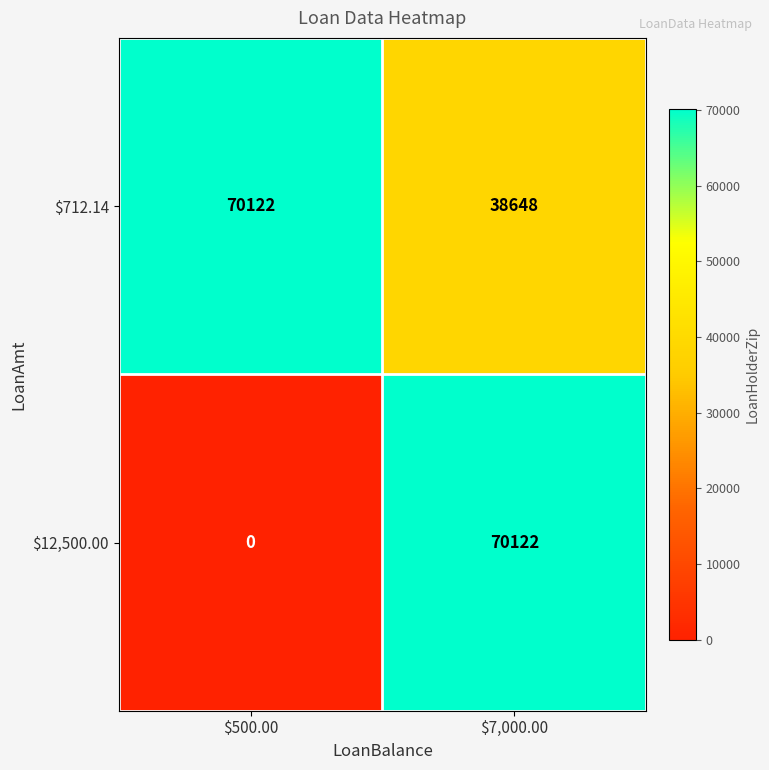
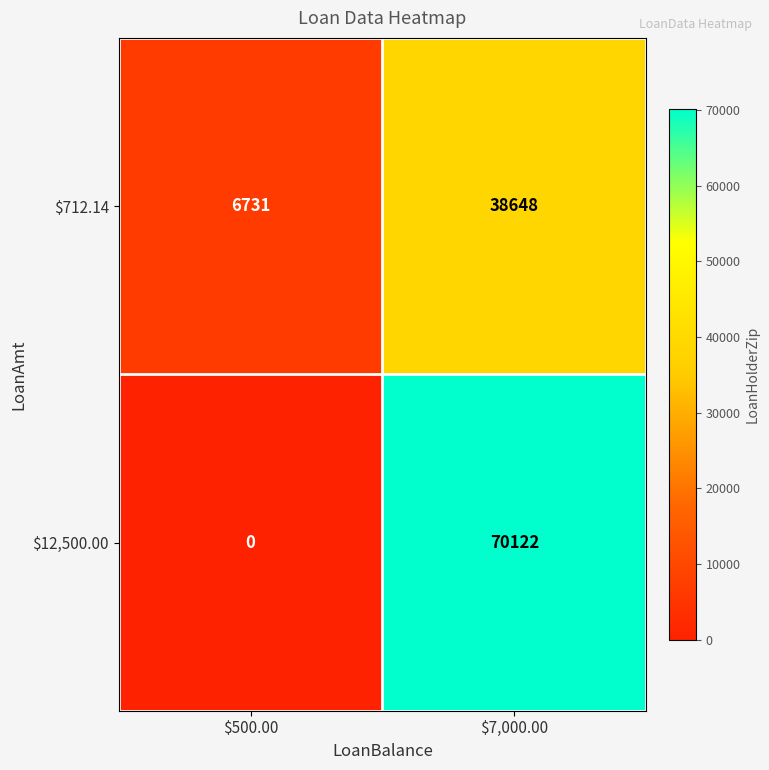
  {
    "$712.14": {
-     "$500.00": 70122,
+     "$500.00": 6731,
      "$7,000.00": 38648
    },
    "$12,500.00": {
      "$500.00": 0,
      "$7,000.00": 70122
    }
  }
